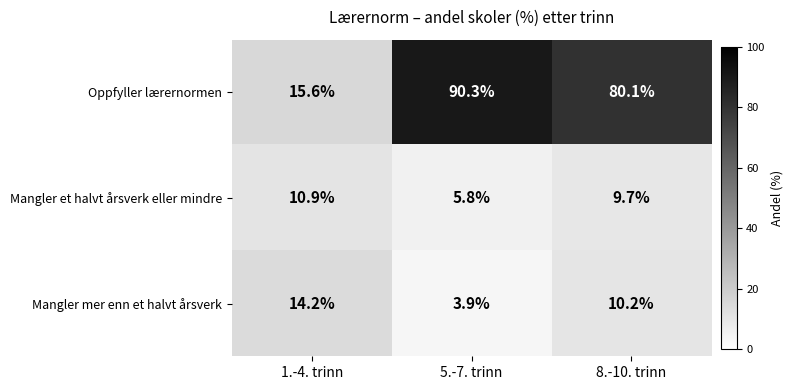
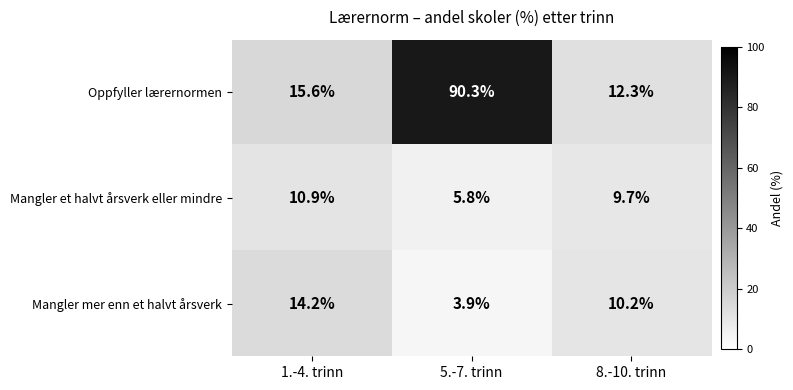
  {
    "Oppfyller lærernormen": {
      "1.-4. trinn": "15.6%",
      "5.-7. trinn": "90.3%",
-     "8.-10. trinn": "80.1%"
+     "8.-10. trinn": "12.3%"
    },
    "Mangler et halvt årsverk eller mindre": {
      "1.-4. trinn": "10.9%",
      "5.-7. trinn": "5.8%",
      "8.-10. trinn": "9.7%"
    },
    "Mangler mer enn et halvt årsverk": {
      "1.-4. trinn": "14.2%",
      "5.-7. trinn": "3.9%",
      "8.-10. trinn": "10.2%"
    }
  }
